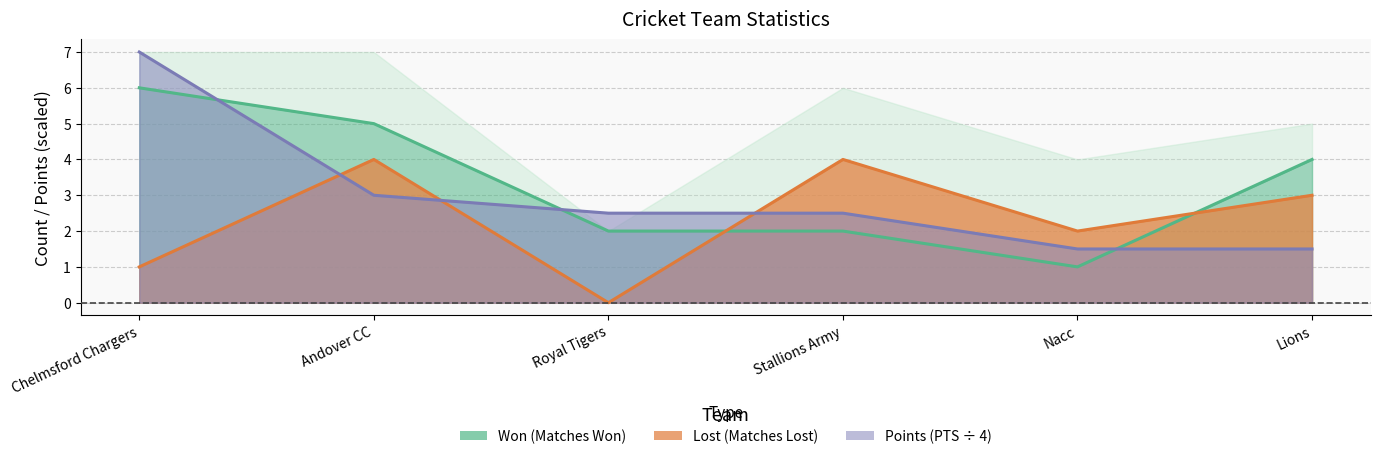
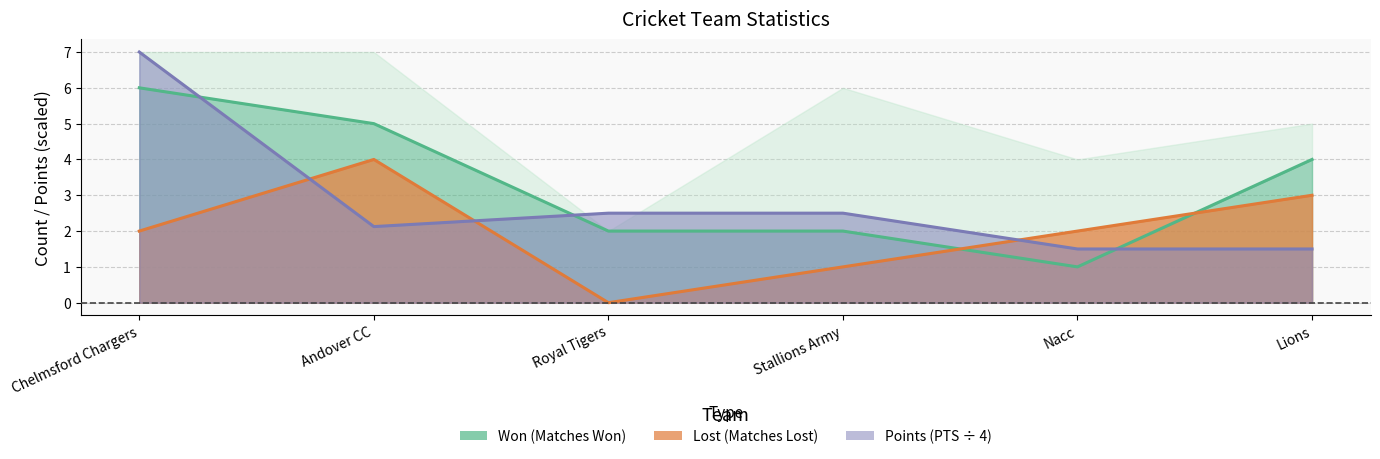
  {
    "Won (Matches Won)": {
      "Chelmsford Chargers": 6.0,
      "Andover CC": 5.0,
      "Stallions Army": 2.0,
      "Nacc": 1.0,
      "Lions": 4.0
    },
    "Lost (Matches Lost)": {
-     "Chelmsford Chargers": 1,
+     "Chelmsford Chargers": 2,
      "Andover CC": 4,
      "Royal Tigers": 0,
-     "Stallions Army": 4,
+     "Stallions Army": 1,
      "Nacc": 2,
      "Lions": 3
    },
    "Points (PTS ÷ 4)": {
-     "Andover CC": 3.0,
+     "Andover CC": 2.1,
      "Royal Tigers": 2.5,
      "Stallions Army": 2.5,
      "Nacc": 1.5,
      "Lions": 1.5
    }
  }
